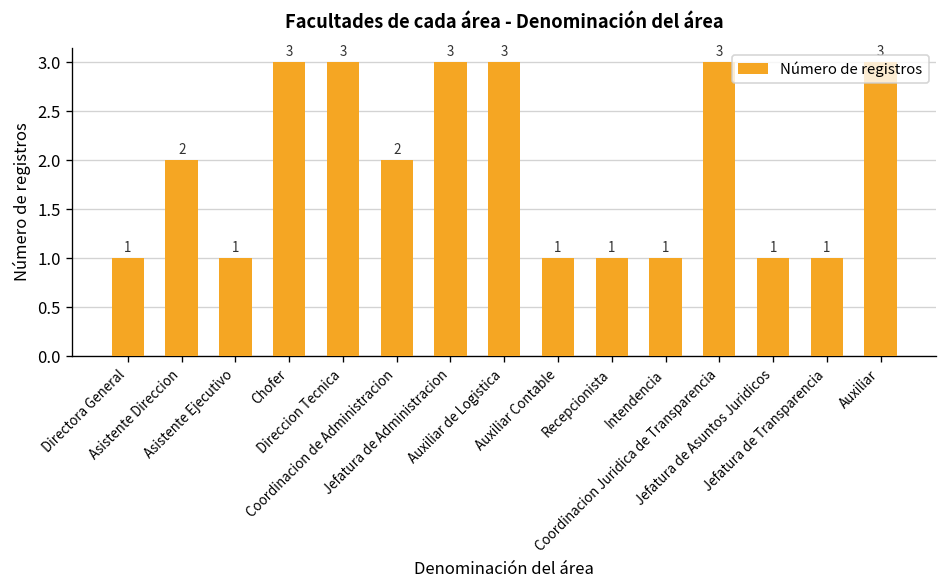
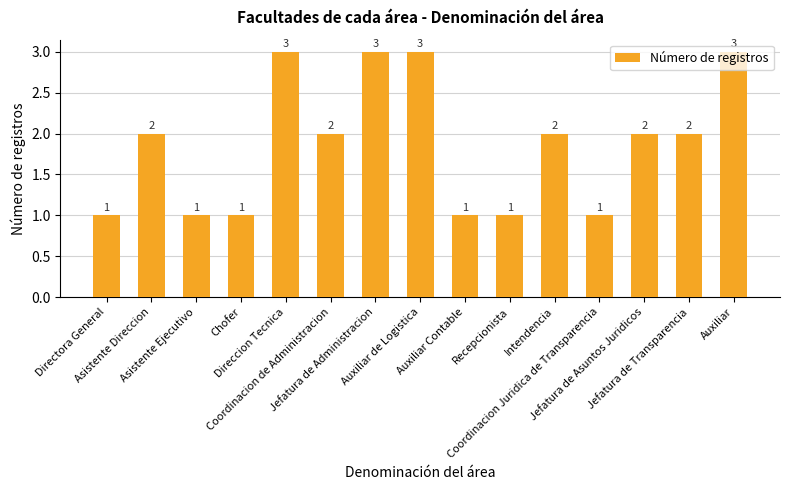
  {
    "Directora General": 1,
    "Asistente Direccion": 2,
    "Asistente Ejecutivo": 1,
-   "Chofer": 3,
+   "Chofer": 1,
    "Direccion Tecnica": 3,
    "Coordinacion de Administracion": 2,
    "Jefatura de Administracion": 3,
    "Auxiliar de Logistica": 3,
    "Auxiliar Contable": 1,
    "Recepcionista": 1,
-   "Intendencia": 1,
-   "Coordinacion Juridica de Transparencia": 3,
-   "Jefatura de Asuntos Juridicos": 1,
-   "Jefatura de Transparencia": 1
+   "Intendencia": 2,
+   "Coordinacion Juridica de Transparencia": 1,
+   "Jefatura de Asuntos Juridicos": 2,
+   "Jefatura de Transparencia": 2
  }
